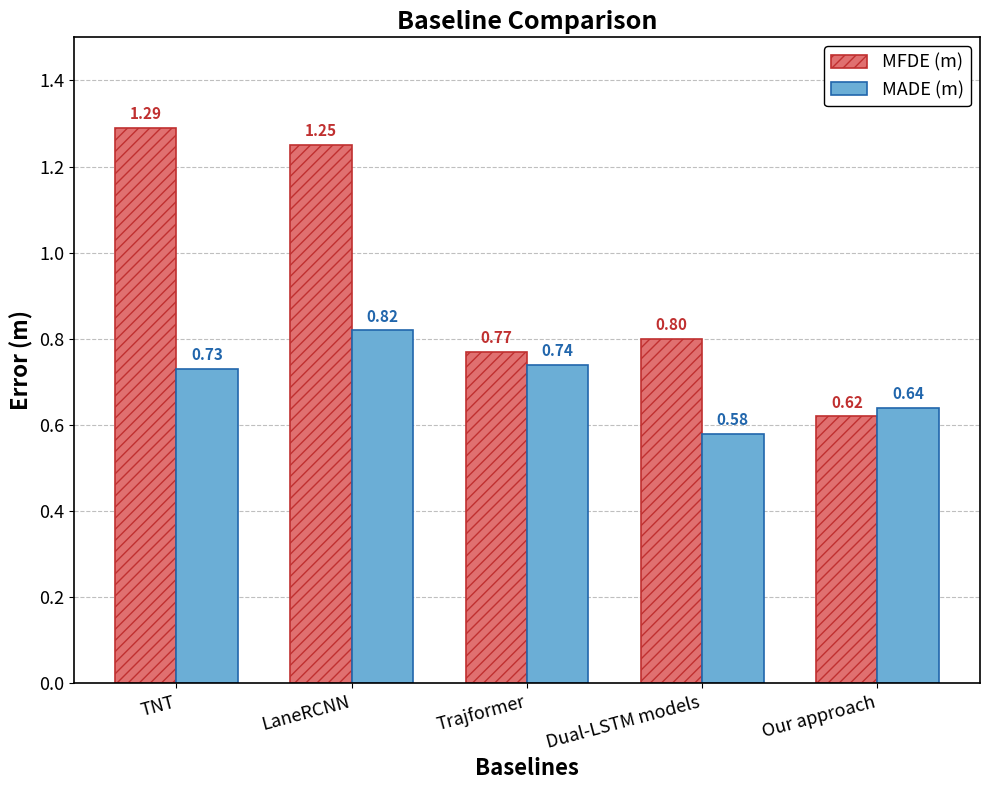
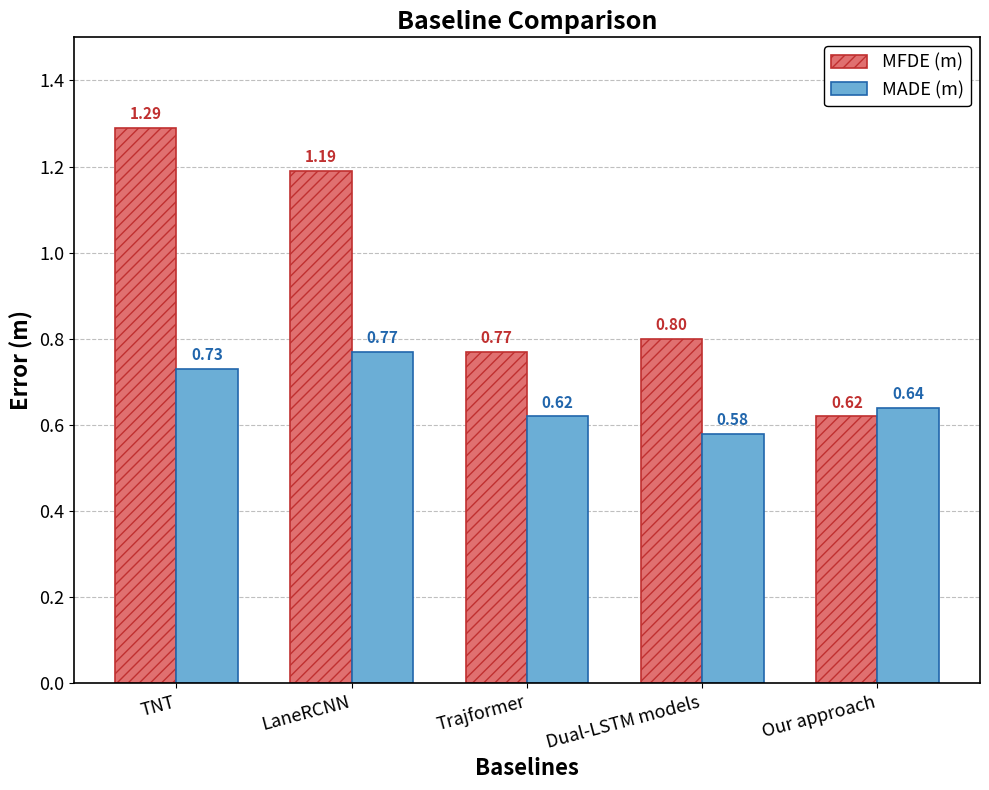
  {
    "MFDE (m)": {
      "TNT": 1.29,
-     "LaneRCNN": 1.25,
+     "LaneRCNN": 1.19,
      "Trajformer": 0.77,
      "Dual-LSTM models": 0.80,
      "Our approach": 0.62
    },
    "MADE (m)": {
      "TNT": 0.73,
-     "LaneRCNN": 0.82,
-     "Trajformer": 0.74,
+     "LaneRCNN": 0.77,
+     "Trajformer": 0.62,
      "Dual-LSTM models": 0.58,
      "Our approach": 0.64
    }
  }
